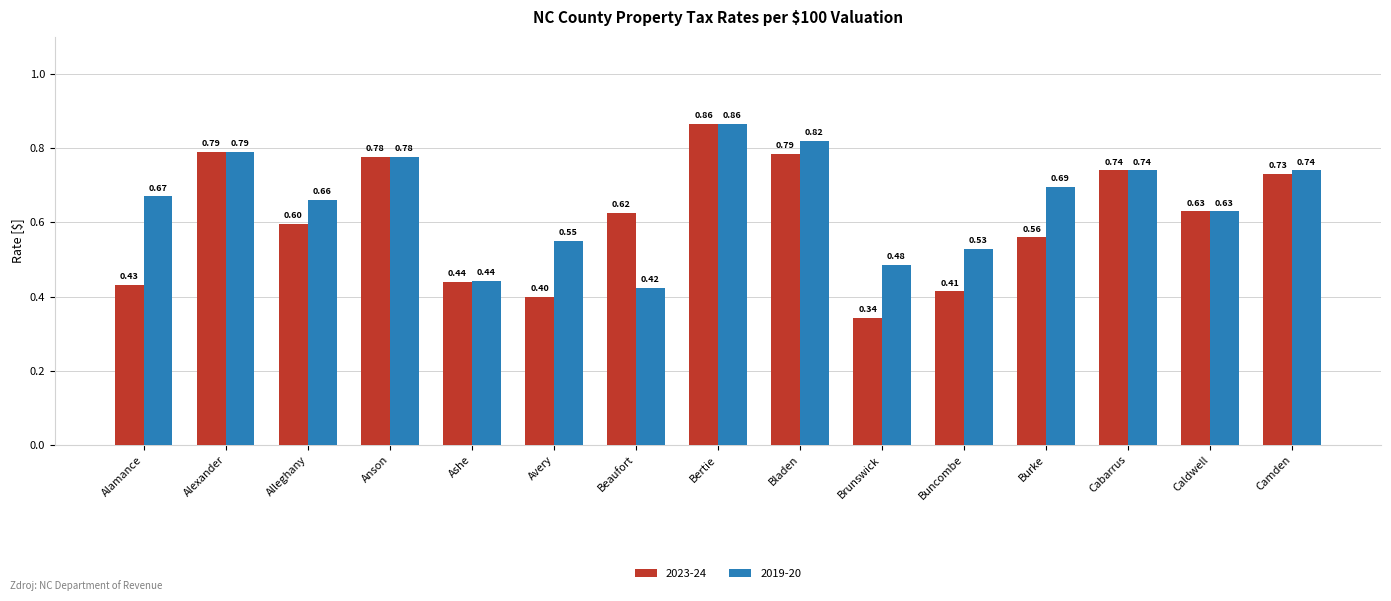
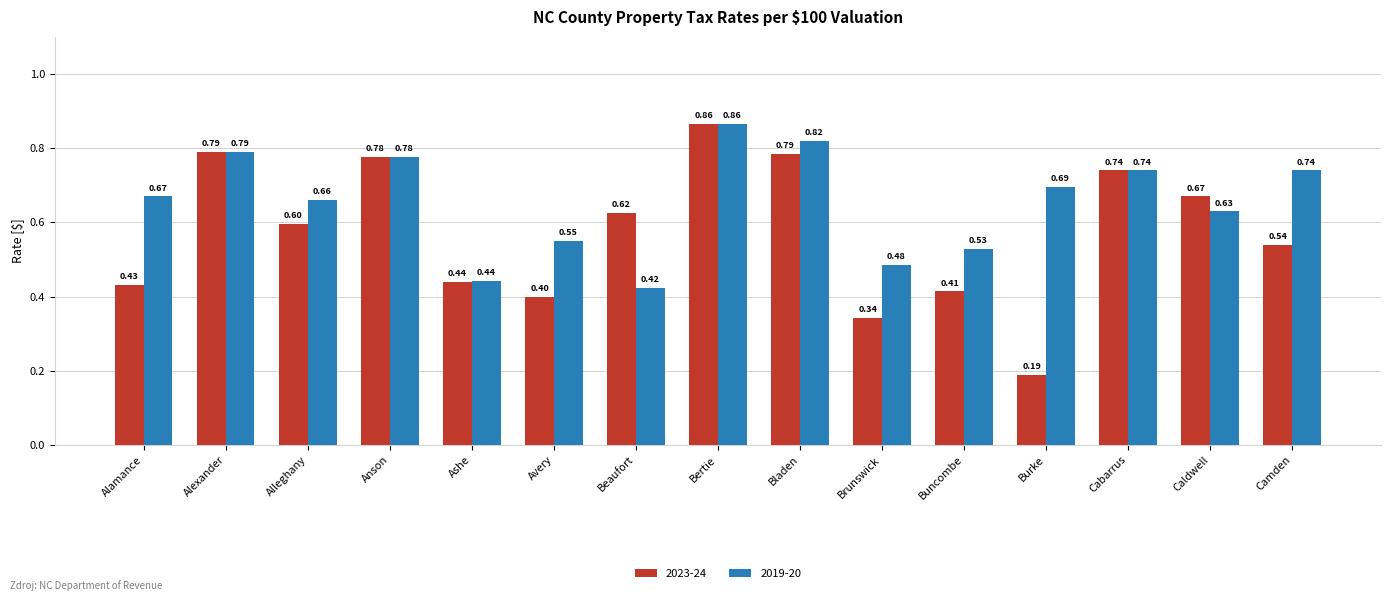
  {
    "2023-24": {
      "Alamance": 0.43,
      "Alexander": 0.79,
      "Alleghany": 0.60,
      "Anson": 0.78,
      "Ashe": 0.44,
      "Avery": 0.40,
      "Beaufort": 0.62,
      "Bertie": 0.86,
      "Bladen": 0.79,
      "Brunswick": 0.34,
      "Buncombe": 0.41,
-     "Burke": 0.56,
+     "Burke": 0.19,
      "Cabarrus": 0.74,
-     "Caldwell": 0.63,
-     "Camden": 0.73
+     "Caldwell": 0.67,
+     "Camden": 0.54
    },
    "2019-20": {
      "Alamance": 0.67,
      "Alexander": 0.79,
      "Alleghany": 0.66,
      "Anson": 0.78,
      "Ashe": 0.44,
      "Avery": 0.55,
      "Beaufort": 0.42,
      "Bertie": 0.86,
      "Bladen": 0.82,
      "Brunswick": 0.48,
      "Buncombe": 0.53,
      "Burke": 0.69,
      "Cabarrus": 0.74,
      "Caldwell": 0.63,
      "Camden": 0.74
    }
  }
